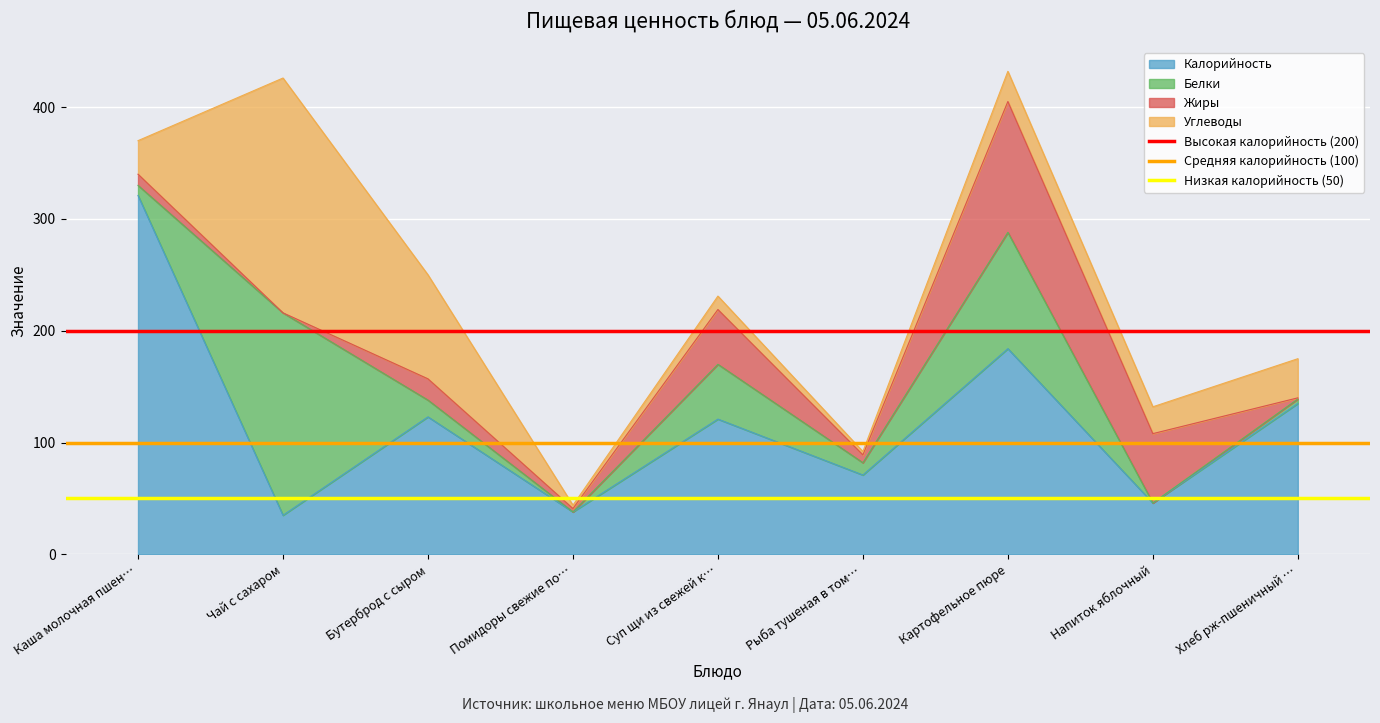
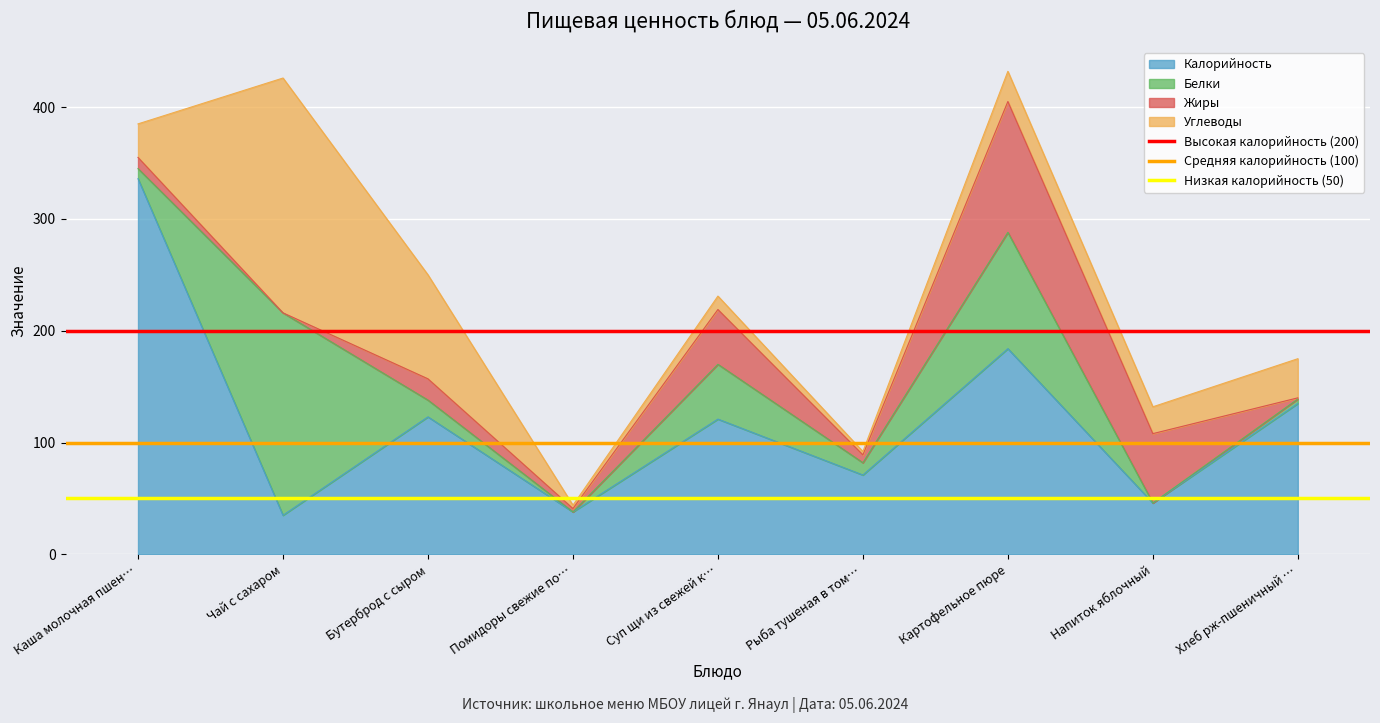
  {
    "Калорийность": {
-     "Каша молочная пшен…": 321,
+     "Каша молочная пшен…": 336,
      "Чай с сахаром": 35,
      "Бутерброд с сыром": 123,
      "Суп щи из свежей к…": 121,
      "Рыба тушеная в том…": 71,
      "Картофельное пюре": 184,
      "Хлеб рж-пшеничный …": 135
    },
    "Белки": {
      "Каша молочная пшен…": 9,
      "Бутерброд с сыром": 15,
      "Суп щи из свежей к…": 49,
      "Рыба тушеная в том…": 11,
      "Картофельное пюре": 104
    },
    "Жиры": {
      "Каша молочная пшен…": 10,
      "Бутерброд с сыром": 19,
      "Помидоры свежие по…": 3,
      "Суп щи из свежей к…": 49,
      "Рыба тушеная в том…": 7,
      "Картофельное пюре": 117,
      "Напиток яблочный": 62
    },
    "Углеводы": {
      "Каша молочная пшен…": 30,
      "Чай с сахаром": 210,
      "Бутерброд с сыром": 93,
      "Помидоры свежие по…": 3,
      "Суп щи из свежей к…": 12,
      "Рыба тушеная в том…": 3,
      "Картофельное пюре": 27,
      "Напиток яблочный": 24,
      "Хлеб рж-пшеничный …": 35
    }
  }
